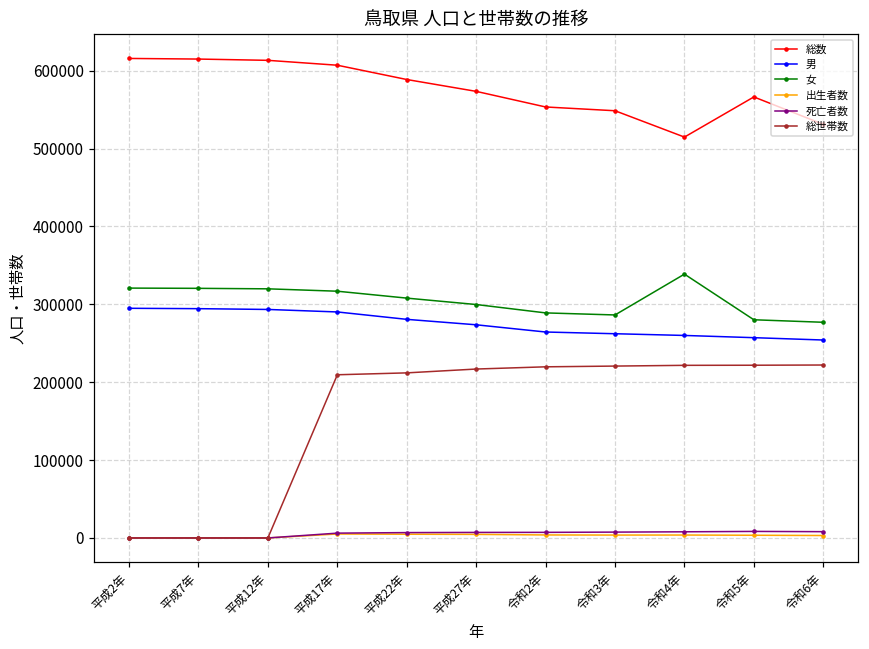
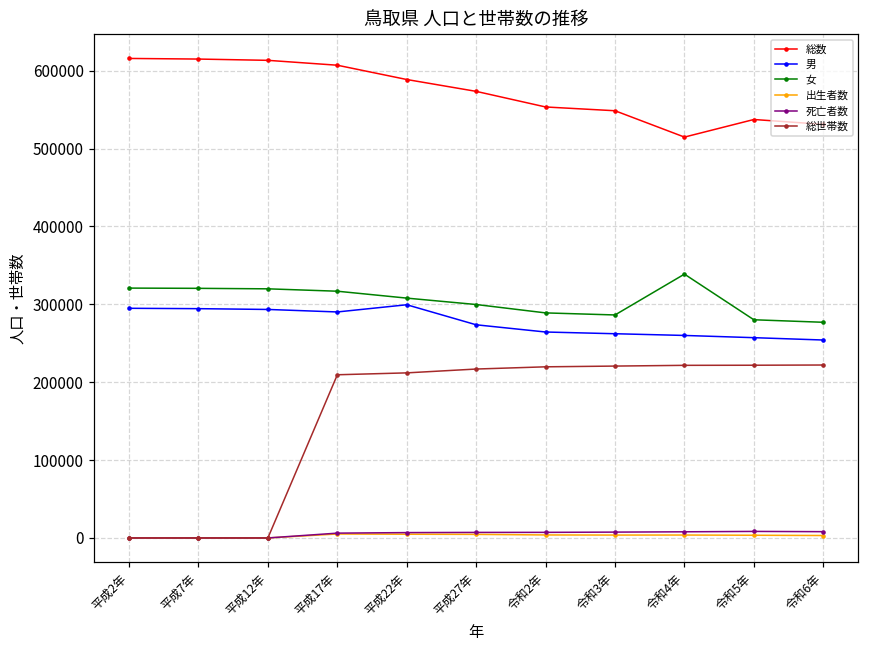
  {
    "総数": {
      "平成2年": 620000,
      "平成7年": 610000,
      "平成12年": 610000,
      "平成17年": 610000,
      "平成22年": 590000,
      "平成27年": 570000,
      "令和2年": 550000,
      "令和3年": 550000,
      "令和4年": 510000,
-     "令和5年": 570000
+     "令和5年": 540000
    },
    "男": {
      "平成2年": 290000,
      "平成7年": 290000,
      "平成12年": 290000,
      "平成17年": 290000,
-     "平成22年": 280000,
+     "平成22年": 300000,
      "平成27年": 270000,
      "令和2年": 260000,
      "令和3年": 260000,
      "令和4年": 260000,
      "令和5年": 260000,
      "令和6年": 250000
    },
    "女": {
      "平成2年": 320000,
      "平成7年": 320000,
      "平成12年": 320000,
      "平成17年": 320000,
      "平成22年": 310000,
      "平成27年": 300000,
      "令和2年": 290000,
      "令和3年": 290000,
      "令和4年": 340000,
      "令和5年": 280000,
      "令和6年": 280000
    },
    "出生者数": {
      "令和3年": 0,
      "令和4年": 0,
      "令和5年": 0,
      "令和6年": 0
    },
    "死亡者数": {
      "令和3年": 10000,
      "令和4年": 10000,
      "令和5年": 10000,
      "令和6年": 10000
    },
    "総世帯数": {
      "平成17年": 210000,
      "平成22年": 210000,
      "平成27年": 220000,
      "令和2年": 220000,
      "令和3年": 220000,
      "令和4年": 220000,
      "令和5年": 220000,
      "令和6年": 220000
    }
  }
